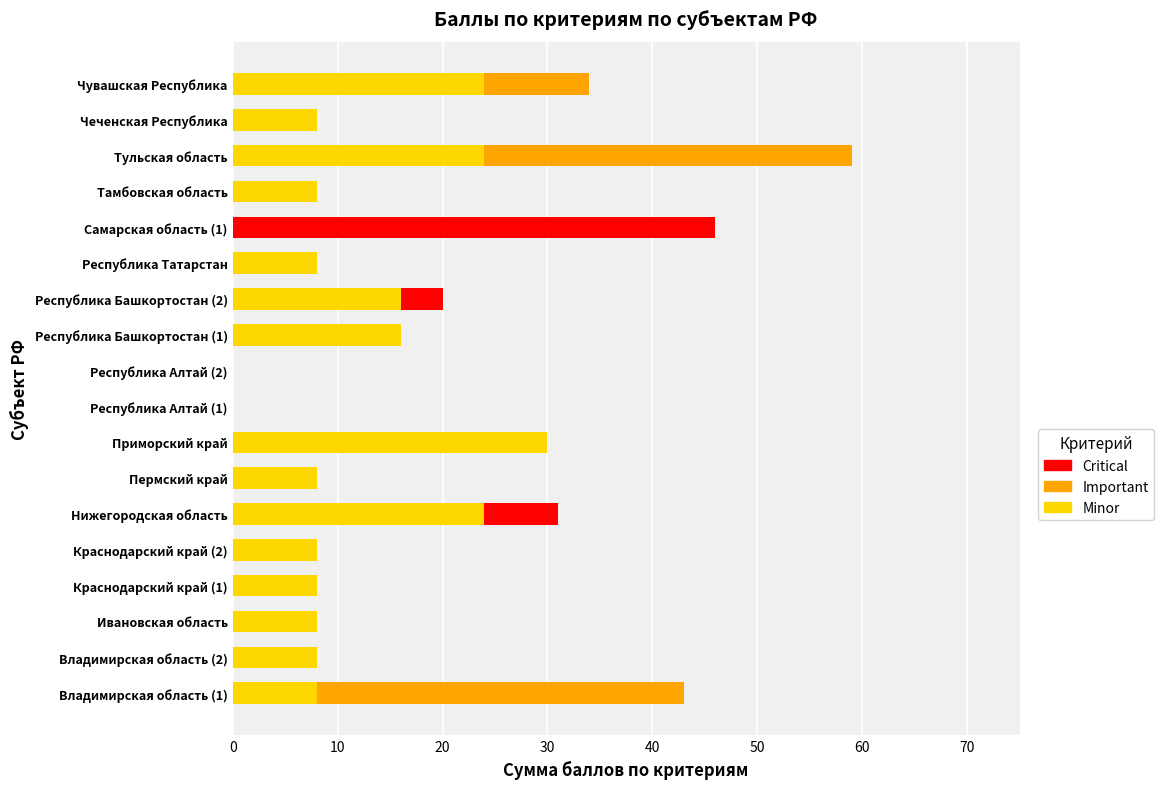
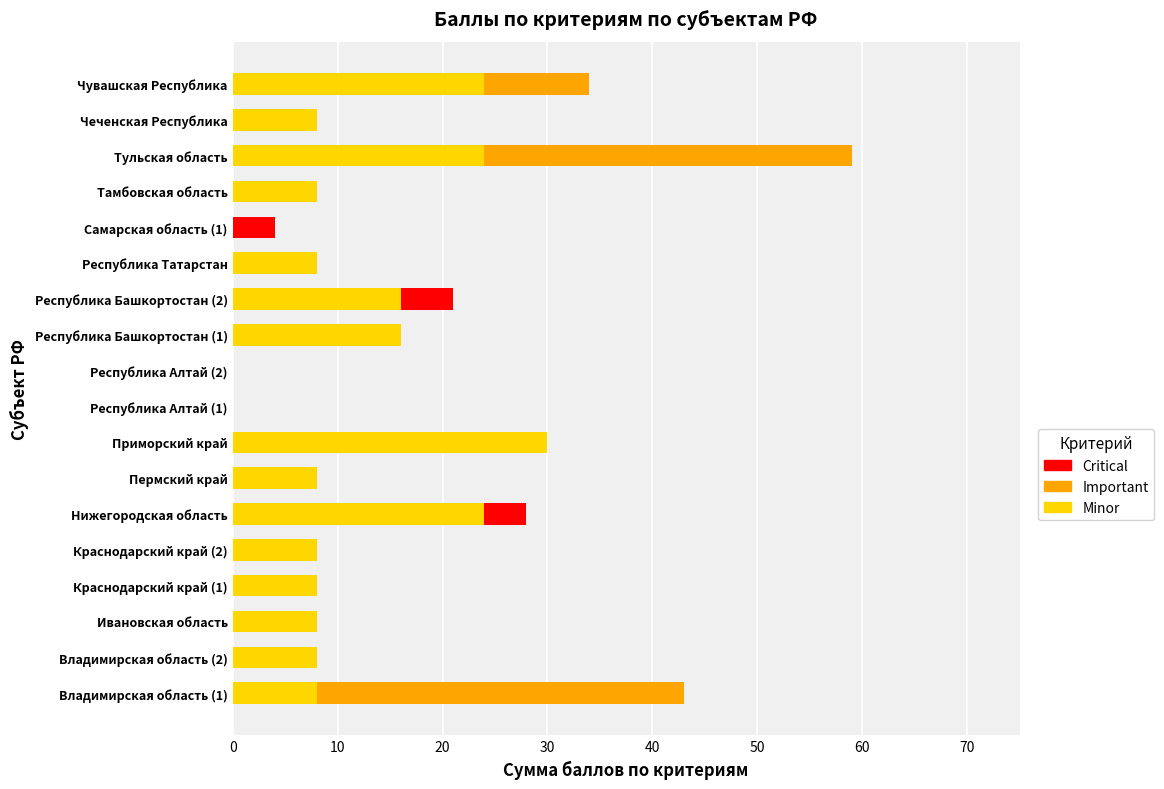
  {
    "Critical": {
      "Чувашская Республика": 0,
      "Чеченская Республика": 0,
      "Тульская область": 0,
      "Тамбовская область": 0,
-     "Самарская область (1)": 46,
+     "Самарская область (1)": 4,
      "Республика Татарстан": 0,
-     "Республика Башкортостан (2)": 4,
+     "Республика Башкортостан (2)": 5,
      "Республика Башкортостан (1)": 0,
      "Республика Алтай (2)": 0,
      "Республика Алтай (1)": 0,
      "Приморский край": 0,
      "Пермский край": 0,
-     "Нижегородская область": 7,
+     "Нижегородская область": 4,
      "Краснодарский край (2)": 0,
      "Краснодарский край (1)": 0,
      "Ивановская область": 0,
      "Владимирская область (2)": 0,
      "Владимирская область (1)": 0
    }
  }
